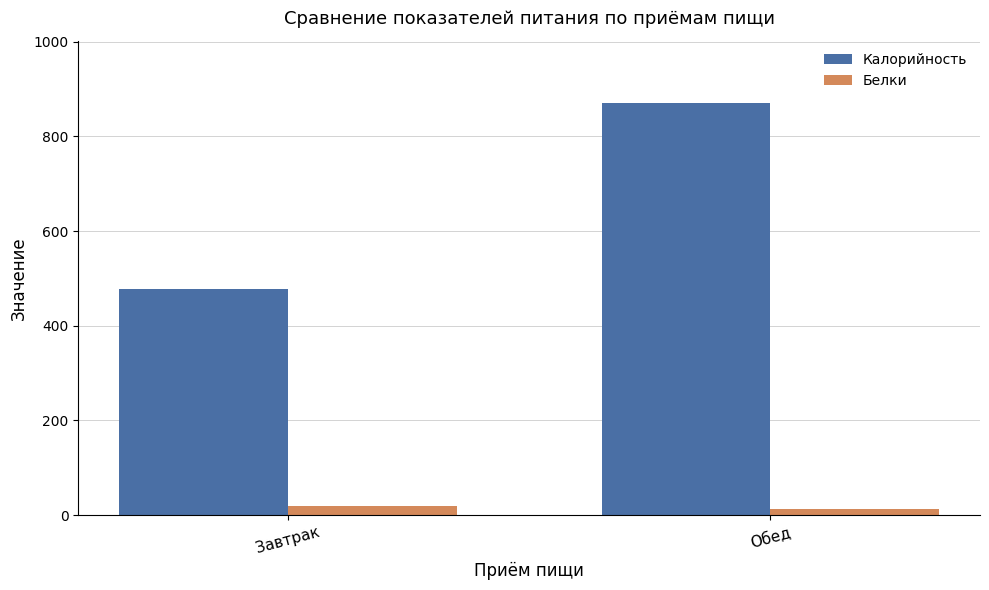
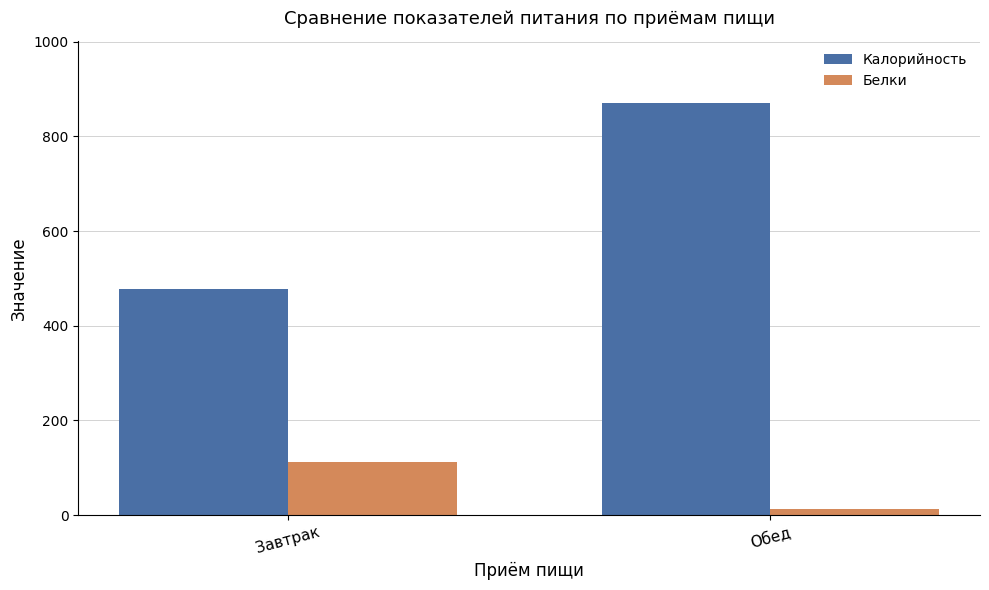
  {
    "Калорийность": {
      "Завтрак": 480,
      "Обед": 870
    },
    "Белки": {
-     "Завтрак": 20,
+     "Завтрак": 110,
      "Обед": 10
    }
  }
